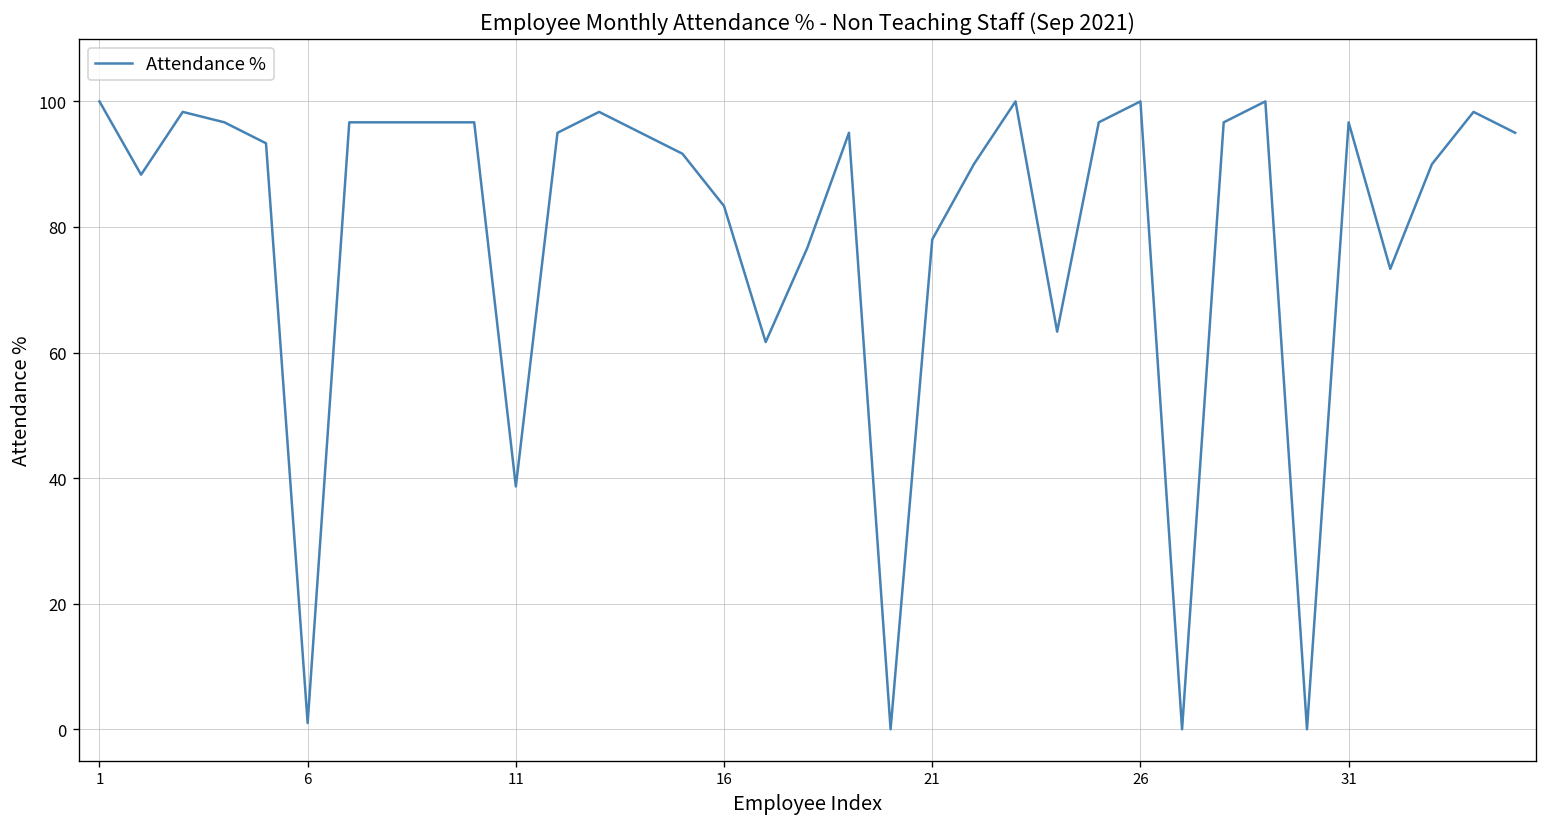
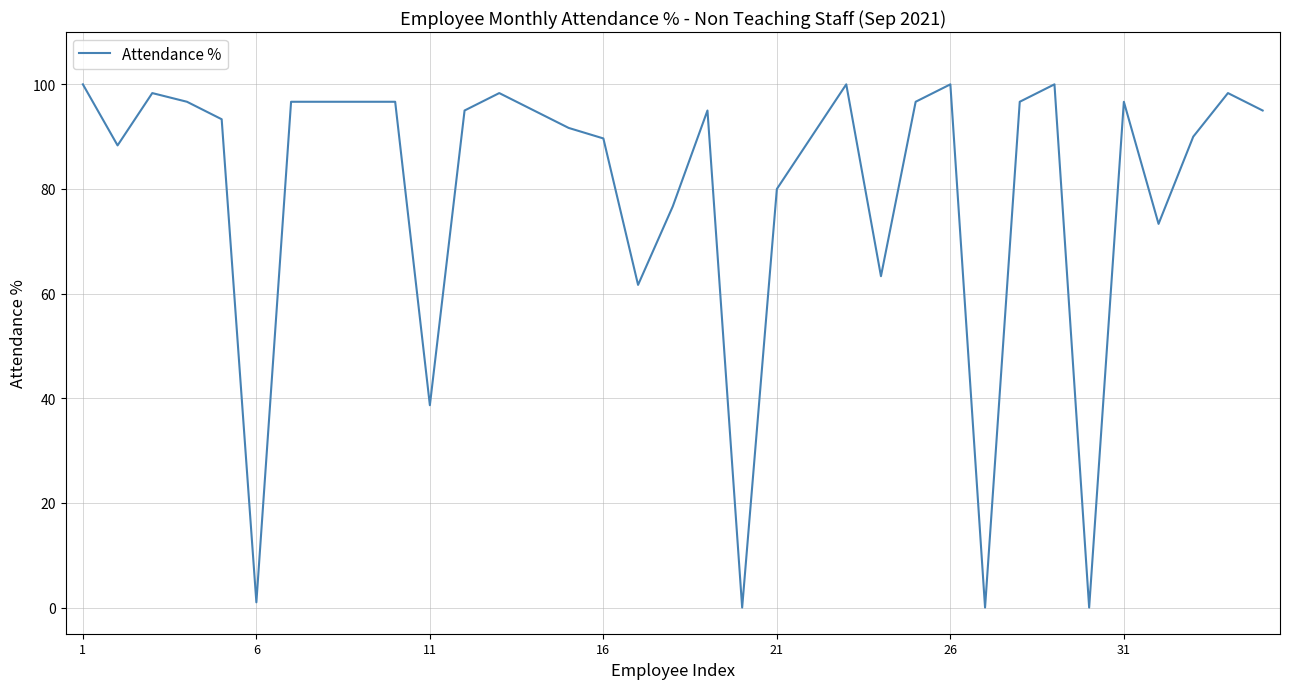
  {
    "1": 100,
    "6": 1,
    "11": 39,
-   "16": 83,
-   "21": 78,
+   "16": 90,
+   "21": 80,
    "26": 100,
    "31": 97
  }
